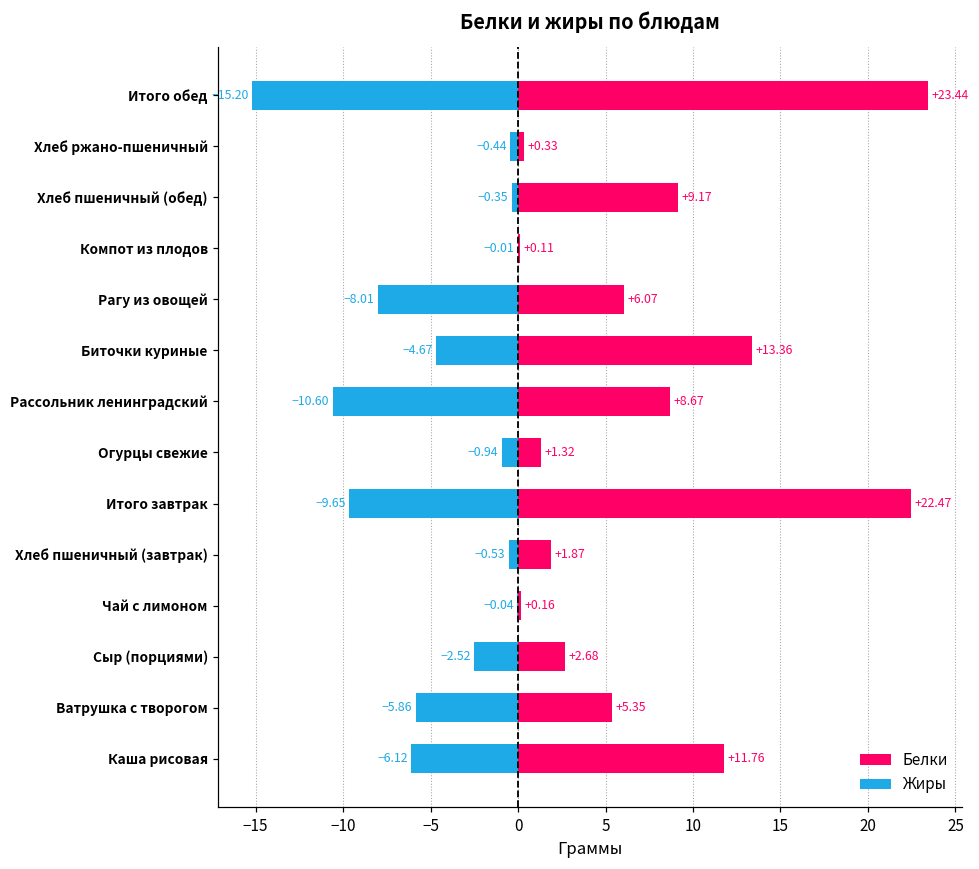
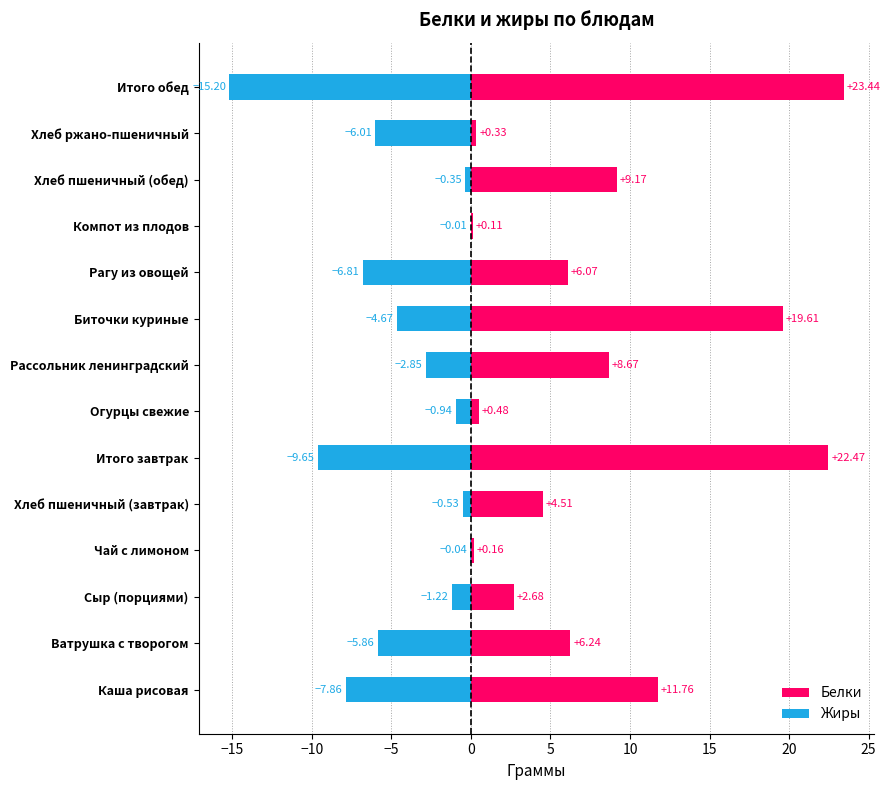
  {
    "Белки": {
      "Итого обед": "+23.44",
      "Хлеб ржано-пшеничный": "+0.33",
      "Хлеб пшеничный (обед)": "+9.17",
      "Компот из плодов": "+0.11",
      "Рагу из овощей": "+6.07",
-     "Биточки куриные": "+13.36",
+     "Биточки куриные": "+19.61",
      "Рассольник ленинградский": "+8.67",
-     "Огурцы свежие": "+1.32",
+     "Огурцы свежие": "+0.48",
      "Итого завтрак": "+22.47",
-     "Хлеб пшеничный (завтрак)": "+1.87",
+     "Хлеб пшеничный (завтрак)": "+4.51",
      "Чай с лимоном": "+0.16",
      "Сыр (порциями)": "+2.68",
-     "Ватрушка с творогом": "+5.35",
+     "Ватрушка с творогом": "+6.24",
      "Каша рисовая": "+11.76"
    },
    "Жиры": {
      "Итого обед": "-15.20",
-     "Хлеб ржано-пшеничный": "-0.44",
+     "Хлеб ржано-пшеничный": "-6.01",
      "Хлеб пшеничный (обед)": "-0.35",
      "Компот из плодов": "-0.01",
-     "Рагу из овощей": "-8.01",
+     "Рагу из овощей": "-6.81",
      "Биточки куриные": "-4.67",
-     "Рассольник ленинградский": "-10.60",
+     "Рассольник ленинградский": "-2.85",
      "Огурцы свежие": "-0.94",
      "Итого завтрак": "-9.65",
      "Хлеб пшеничный (завтрак)": "-0.53",
      "Чай с лимоном": "-0.04",
-     "Сыр (порциями)": "-2.52",
+     "Сыр (порциями)": "-1.22",
      "Ватрушка с творогом": "-5.86",
-     "Каша рисовая": "-6.12"
+     "Каша рисовая": "-7.86"
    }
  }
